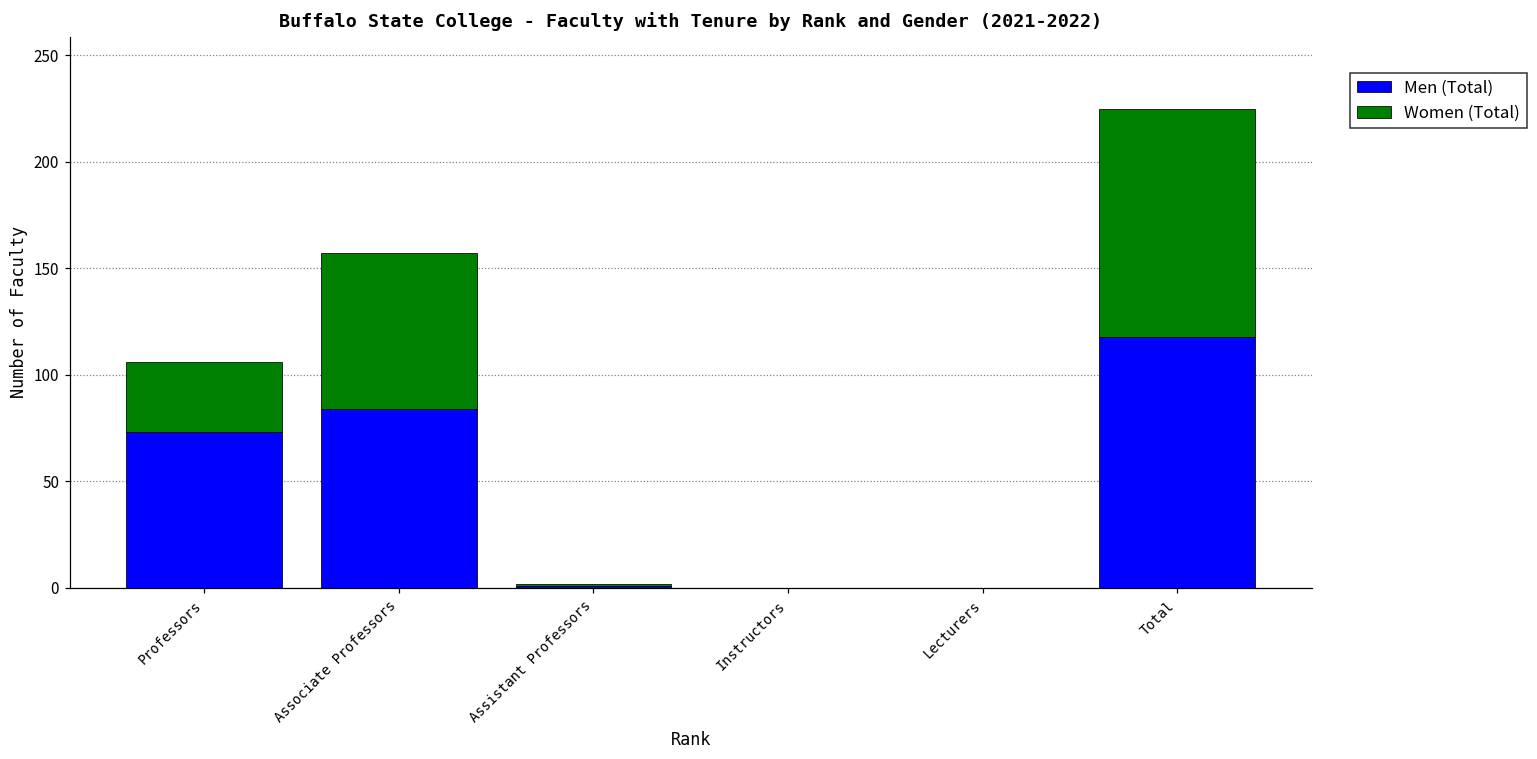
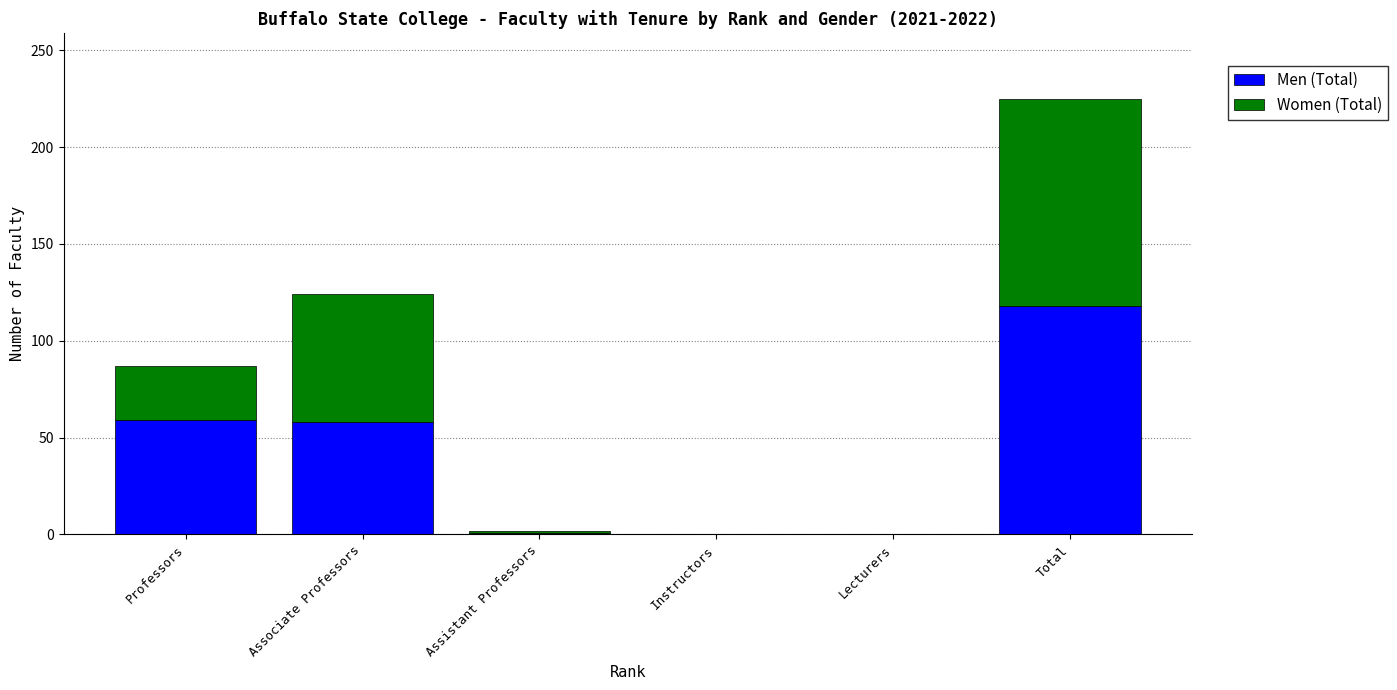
  {
    "Men (Total)": {
-     "Professors": 73,
-     "Associate Professors": 84,
+     "Professors": 59,
+     "Associate Professors": 58,
      "Instructors": 0,
      "Lecturers": 0,
      "Total": 118
    },
    "Women (Total)": {
-     "Professors": 33,
-     "Associate Professors": 73,
+     "Professors": 28,
+     "Associate Professors": 66,
      "Instructors": 0,
      "Lecturers": 0,
      "Total": 107
    }
  }
